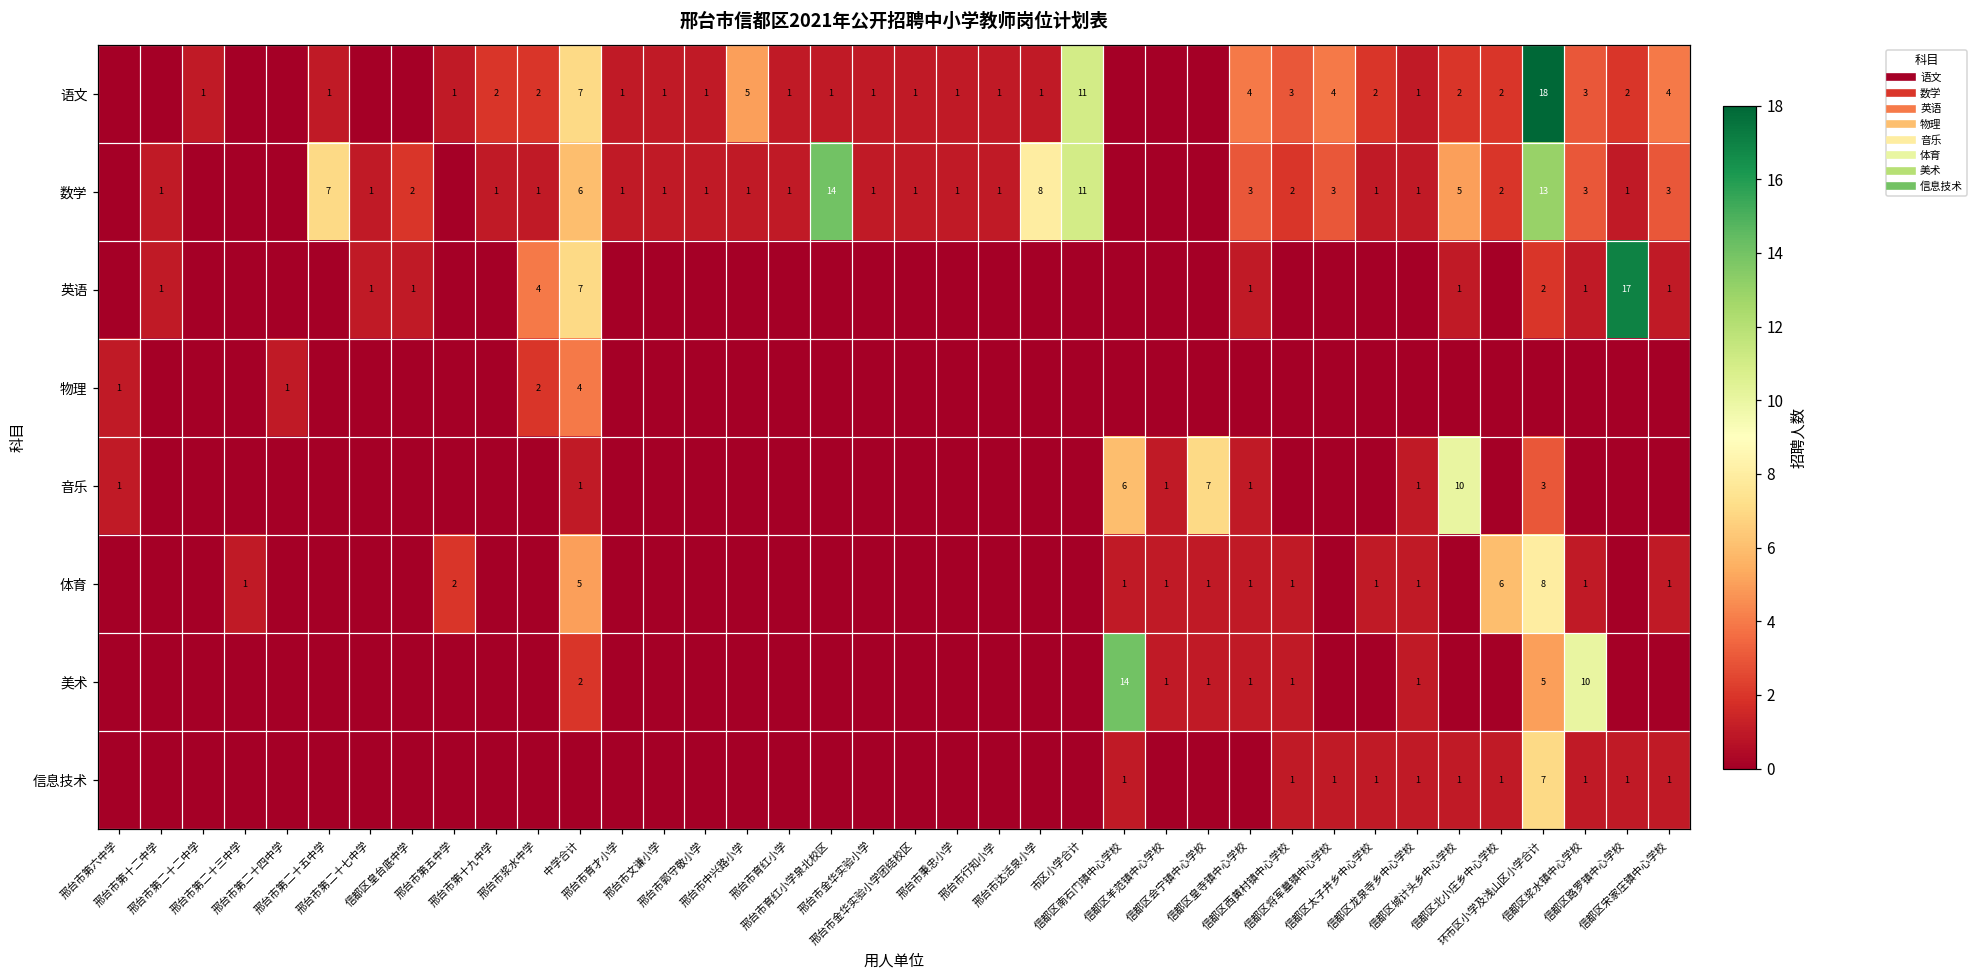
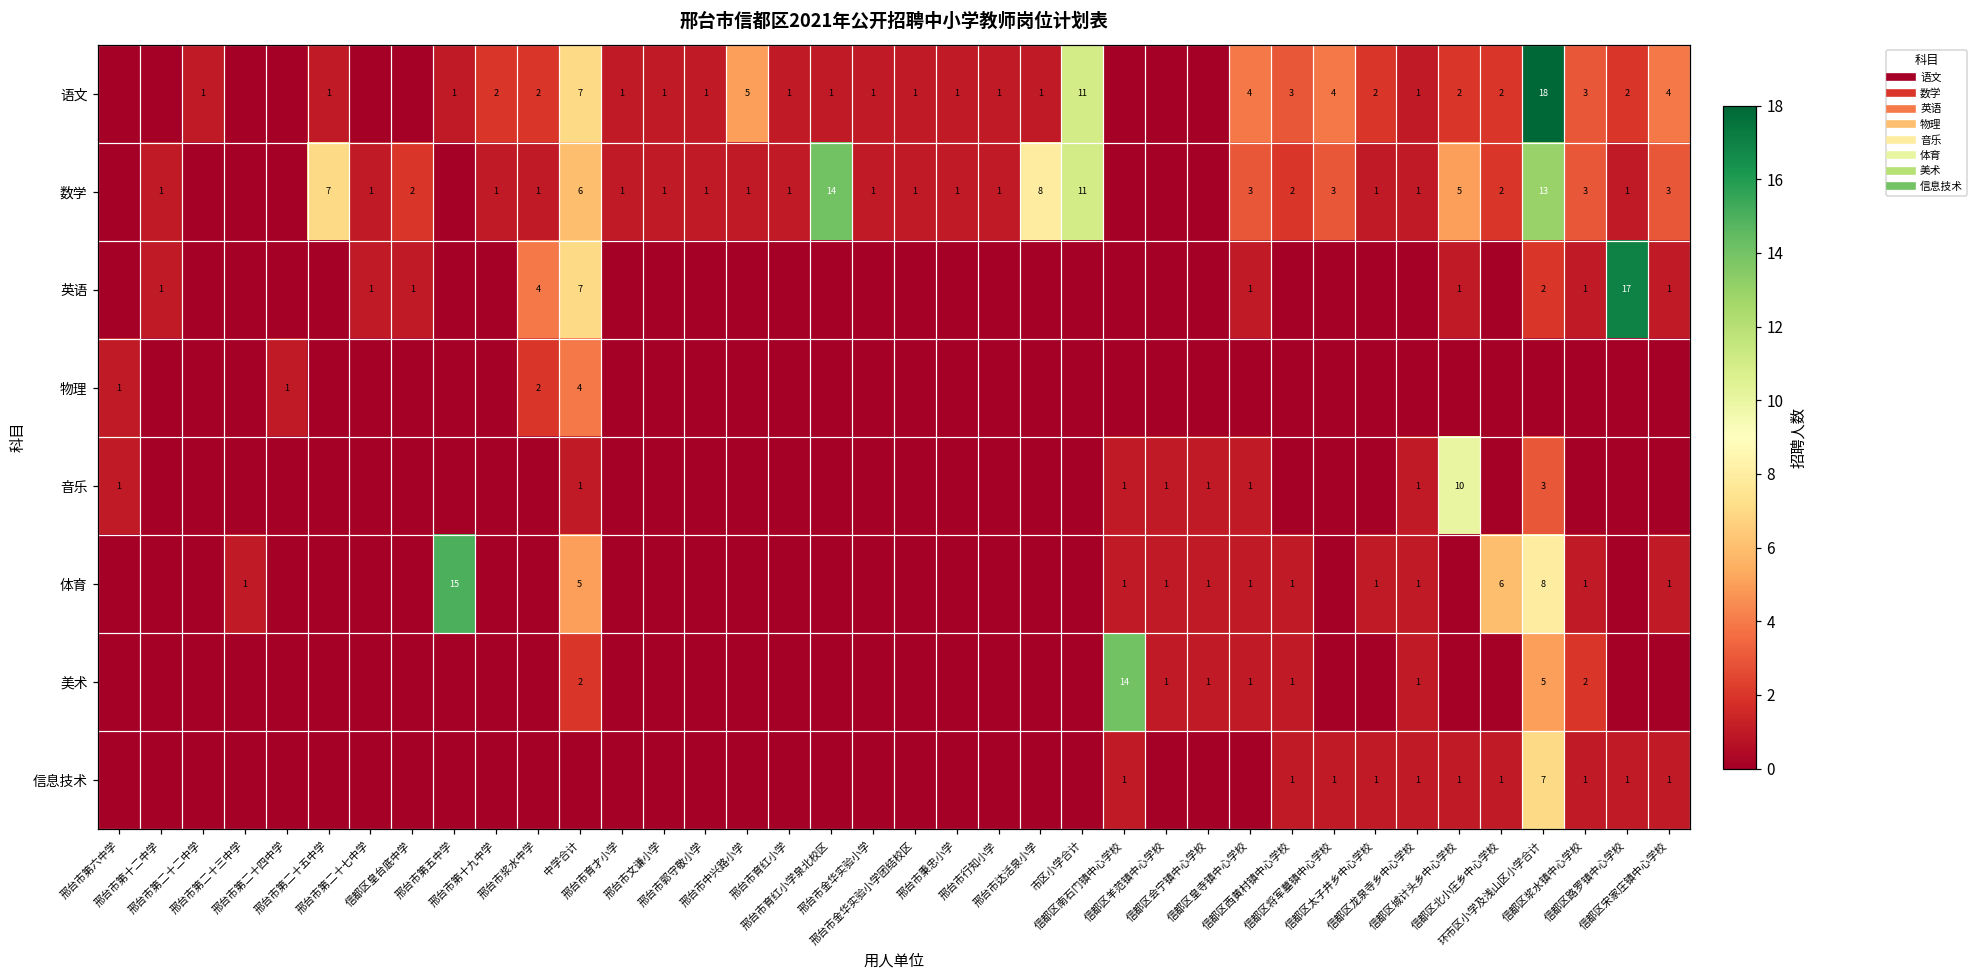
  {
    "语文": {
      "邢台市第二十二中学": 1,
      "邢台市第二十五中学": 1,
      "邢台市第五中学": 1,
      "邢台市第十九中学": 2,
      "邢台市浆水中学": 2,
      "中学合计": 7,
      "邢台市育才小学": 1,
      "邢台市文谦小学": 1,
      "邢台市郭守敬小学": 1,
      "邢台市中兴路小学": 5,
      "邢台市育红小学": 1,
      "邢台市育红小学泉北校区": 1,
      "邢台市金华实验小学": 1,
      "邢台市金华实验小学团结校区": 1,
      "邢台市秉忠小学": 1,
      "邢台市行知小学": 1,
      "邢台市达活泉小学": 1,
      "市区小学合计": 11,
      "信都区皇寺镇中心学校": 4,
      "信都区西黄村镇中心学校": 3,
      "信都区将军墓镇中心学校": 4,
      "信都区太子井乡中心学校": 2,
      "信都区龙泉寺乡中心学校": 1,
      "信都区城计头乡中心学校": 2,
      "信都区北小庄乡中心学校": 2,
      "环市区小学及浅山区小学合计": 18,
      "信都区浆水镇中心学校": 3,
      "信都区路罗镇中心学校": 2,
      "信都区宋家庄镇中心学校": 4
    },
    "数学": {
      "邢台市第十二中学": 1,
      "邢台市第二十五中学": 7,
      "邢台市第二十七中学": 1,
      "信都区皇台底中学": 2,
      "邢台市第十九中学": 1,
      "邢台市浆水中学": 1,
      "中学合计": 6,
      "邢台市育才小学": 1,
      "邢台市文谦小学": 1,
      "邢台市郭守敬小学": 1,
      "邢台市中兴路小学": 1,
      "邢台市育红小学": 1,
      "邢台市育红小学泉北校区": 14,
      "邢台市金华实验小学": 1,
      "邢台市金华实验小学团结校区": 1,
      "邢台市秉忠小学": 1,
      "邢台市行知小学": 1,
      "邢台市达活泉小学": 8,
      "市区小学合计": 11,
      "信都区皇寺镇中心学校": 3,
      "信都区西黄村镇中心学校": 2,
      "信都区将军墓镇中心学校": 3,
      "信都区太子井乡中心学校": 1,
      "信都区龙泉寺乡中心学校": 1,
      "信都区城计头乡中心学校": 5,
      "信都区北小庄乡中心学校": 2,
      "环市区小学及浅山区小学合计": 13,
      "信都区浆水镇中心学校": 3,
      "信都区路罗镇中心学校": 1,
      "信都区宋家庄镇中心学校": 3
    },
    "英语": {
      "邢台市第十二中学": 1,
      "邢台市第二十七中学": 1,
      "信都区皇台底中学": 1,
      "邢台市浆水中学": 4,
      "中学合计": 7,
      "信都区皇寺镇中心学校": 1,
      "信都区城计头乡中心学校": 1,
      "环市区小学及浅山区小学合计": 2,
      "信都区浆水镇中心学校": 1,
      "信都区路罗镇中心学校": 17,
      "信都区宋家庄镇中心学校": 1
    },
    "物理": {
      "邢台市第六中学": 1,
      "邢台市第二十四中学": 1,
      "邢台市浆水中学": 2,
      "中学合计": 4
    },
    "音乐": {
      "邢台市第六中学": 1,
      "中学合计": 1,
-     "信都区南石门镇中心学校": 6,
+     "信都区南石门镇中心学校": 1,
      "信都区羊范镇中心学校": 1,
-     "信都区会宁镇中心学校": 7,
+     "信都区会宁镇中心学校": 1,
      "信都区皇寺镇中心学校": 1,
      "信都区龙泉寺乡中心学校": 1,
      "信都区城计头乡中心学校": 10,
      "环市区小学及浅山区小学合计": 3
    },
    "体育": {
      "邢台市第二十三中学": 1,
-     "邢台市第五中学": 2,
+     "邢台市第五中学": 15,
      "中学合计": 5,
      "信都区南石门镇中心学校": 1,
      "信都区羊范镇中心学校": 1,
      "信都区会宁镇中心学校": 1,
      "信都区皇寺镇中心学校": 1,
      "信都区西黄村镇中心学校": 1,
      "信都区太子井乡中心学校": 1,
      "信都区龙泉寺乡中心学校": 1,
      "信都区北小庄乡中心学校": 6,
      "环市区小学及浅山区小学合计": 8,
      "信都区浆水镇中心学校": 1,
      "信都区宋家庄镇中心学校": 1
    },
    "美术": {
      "中学合计": 2,
      "信都区南石门镇中心学校": 14,
      "信都区羊范镇中心学校": 1,
      "信都区会宁镇中心学校": 1,
      "信都区皇寺镇中心学校": 1,
      "信都区西黄村镇中心学校": 1,
      "信都区龙泉寺乡中心学校": 1,
      "环市区小学及浅山区小学合计": 5,
-     "信都区浆水镇中心学校": 10
+     "信都区浆水镇中心学校": 2
    },
    "信息技术": {
      "信都区南石门镇中心学校": 1,
      "信都区西黄村镇中心学校": 1,
      "信都区将军墓镇中心学校": 1,
      "信都区太子井乡中心学校": 1,
      "信都区龙泉寺乡中心学校": 1,
      "信都区城计头乡中心学校": 1,
      "信都区北小庄乡中心学校": 1,
      "环市区小学及浅山区小学合计": 7,
      "信都区浆水镇中心学校": 1,
      "信都区路罗镇中心学校": 1,
      "信都区宋家庄镇中心学校": 1
    }
  }
